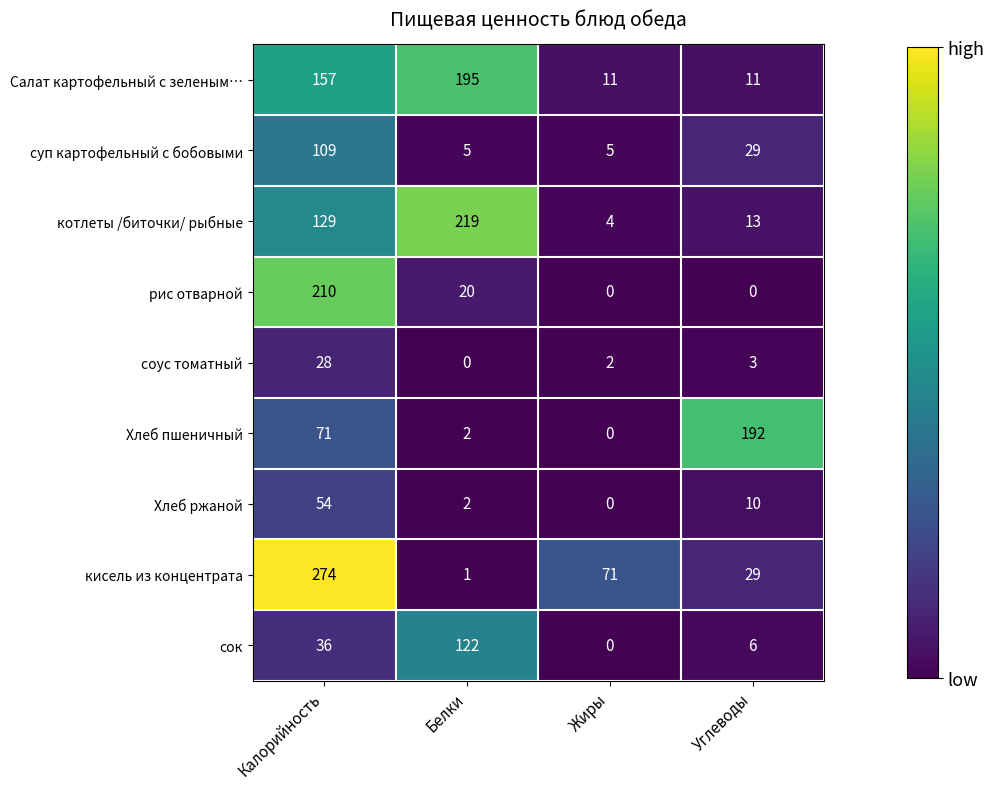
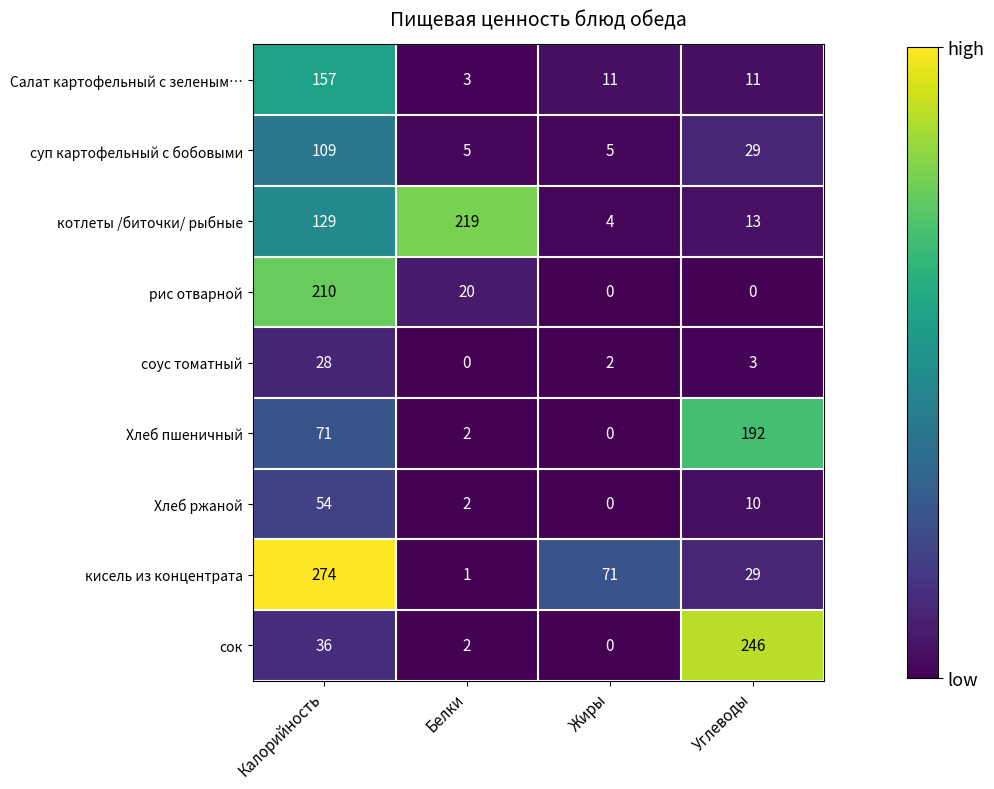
  {
    "Салат картофельный с зеленым…": {
      "Калорийность": 157,
-     "Белки": 195,
+     "Белки": 3,
      "Жиры": 11,
      "Углеводы": 11
    },
    "суп картофельный с бобовыми": {
      "Калорийность": 109,
      "Белки": 5,
      "Жиры": 5,
      "Углеводы": 29
    },
    "котлеты /биточки/ рыбные": {
      "Калорийность": 129,
      "Белки": 219,
      "Жиры": 4,
      "Углеводы": 13
    },
    "рис отварной": {
      "Калорийность": 210,
      "Белки": 20,
      "Жиры": 0,
      "Углеводы": 0
    },
    "соус томатный": {
      "Калорийность": 28,
      "Белки": 0,
      "Жиры": 2,
      "Углеводы": 3
    },
    "Хлеб пшеничный": {
      "Калорийность": 71,
      "Белки": 2,
      "Жиры": 0,
      "Углеводы": 192
    },
    "Хлеб ржаной": {
      "Калорийность": 54,
      "Белки": 2,
      "Жиры": 0,
      "Углеводы": 10
    },
    "кисель из концентрата": {
      "Калорийность": 274,
      "Белки": 1,
      "Жиры": 71,
      "Углеводы": 29
    },
    "сок": {
      "Калорийность": 36,
-     "Белки": 122,
+     "Белки": 2,
      "Жиры": 0,
-     "Углеводы": 6
+     "Углеводы": 246
    }
  }
